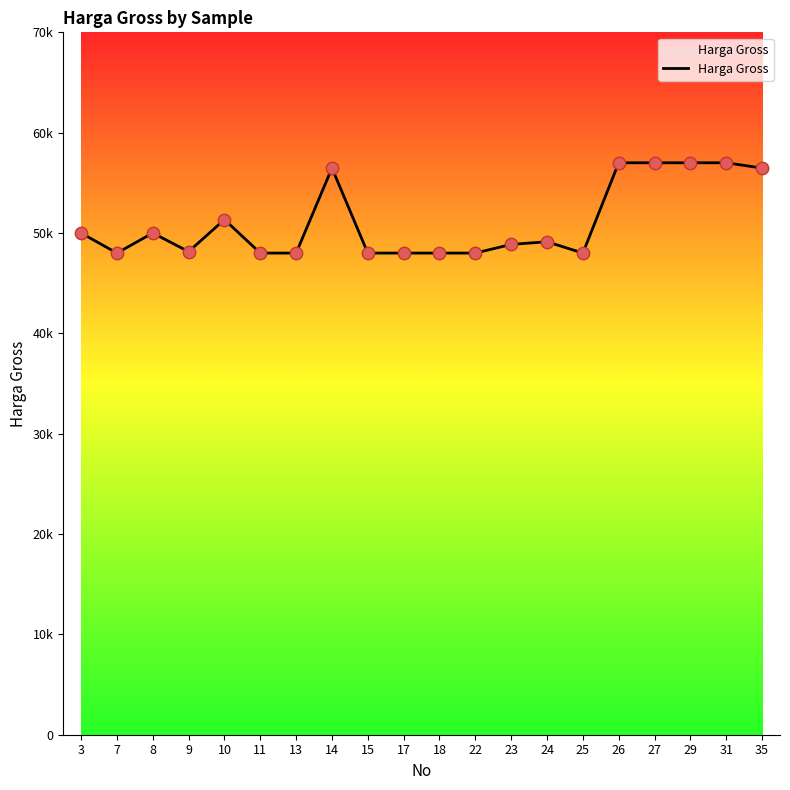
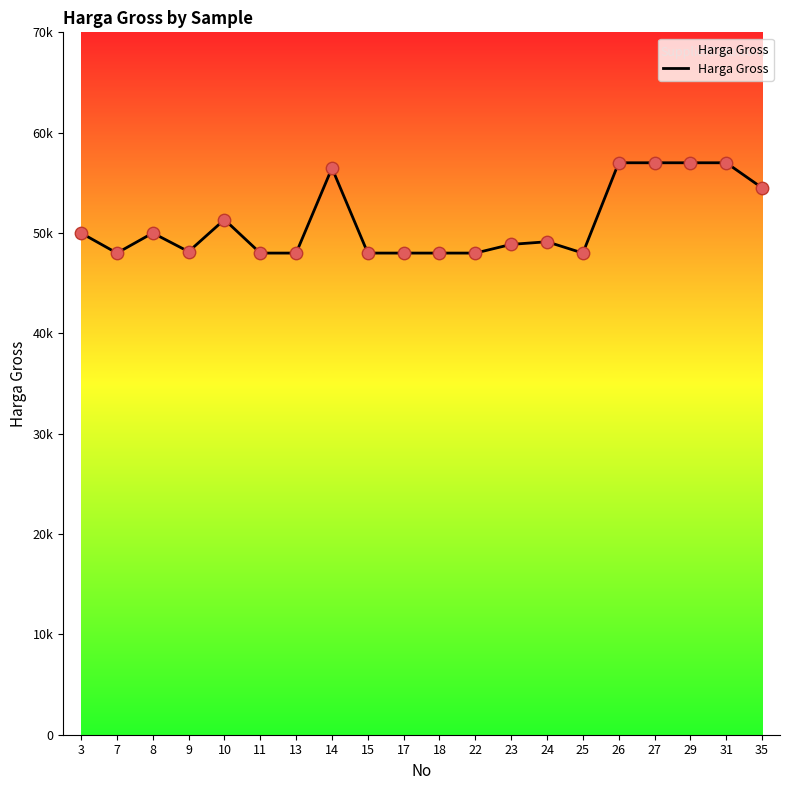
  {
    "3": 50000,
    "7": 48000,
    "8": 50000,
    "9": 48100,
    "10": 51300,
    "11": 48000,
    "13": 48000,
    "14": 56500,
    "15": 48000,
    "17": 48000,
    "18": 48000,
    "22": 48000,
    "23": 48900,
    "24": 49100,
    "25": 48000,
    "26": 57000,
    "27": 57000,
    "29": 57000,
    "31": 57000,
-   "35": 56500
+   "35": 54500
  }
